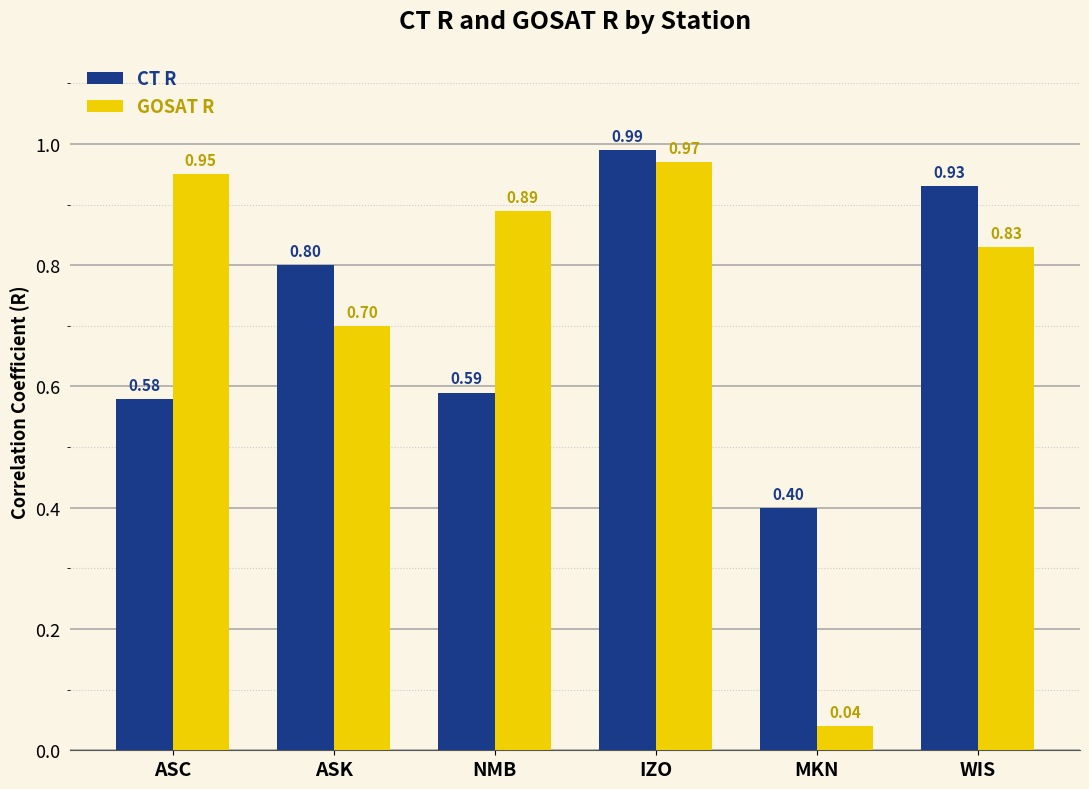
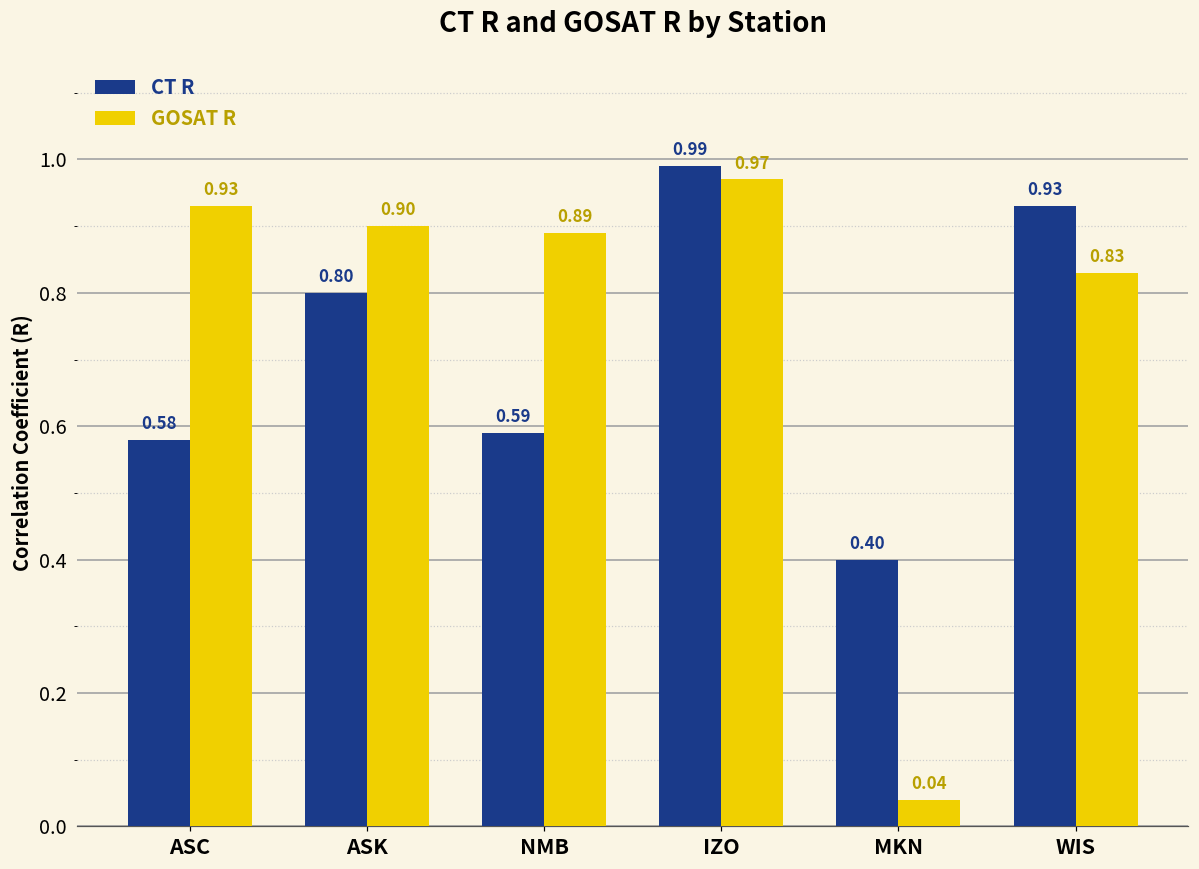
  {
    "CT R": {
      "ASC": 0.58,
      "ASK": 0.80,
      "NMB": 0.59,
      "IZO": 0.99,
      "MKN": 0.40,
      "WIS": 0.93
    },
    "GOSAT R": {
-     "ASC": 0.95,
-     "ASK": 0.70,
+     "ASC": 0.93,
+     "ASK": 0.90,
      "NMB": 0.89,
      "IZO": 0.97,
      "MKN": 0.04,
      "WIS": 0.83
    }
  }
